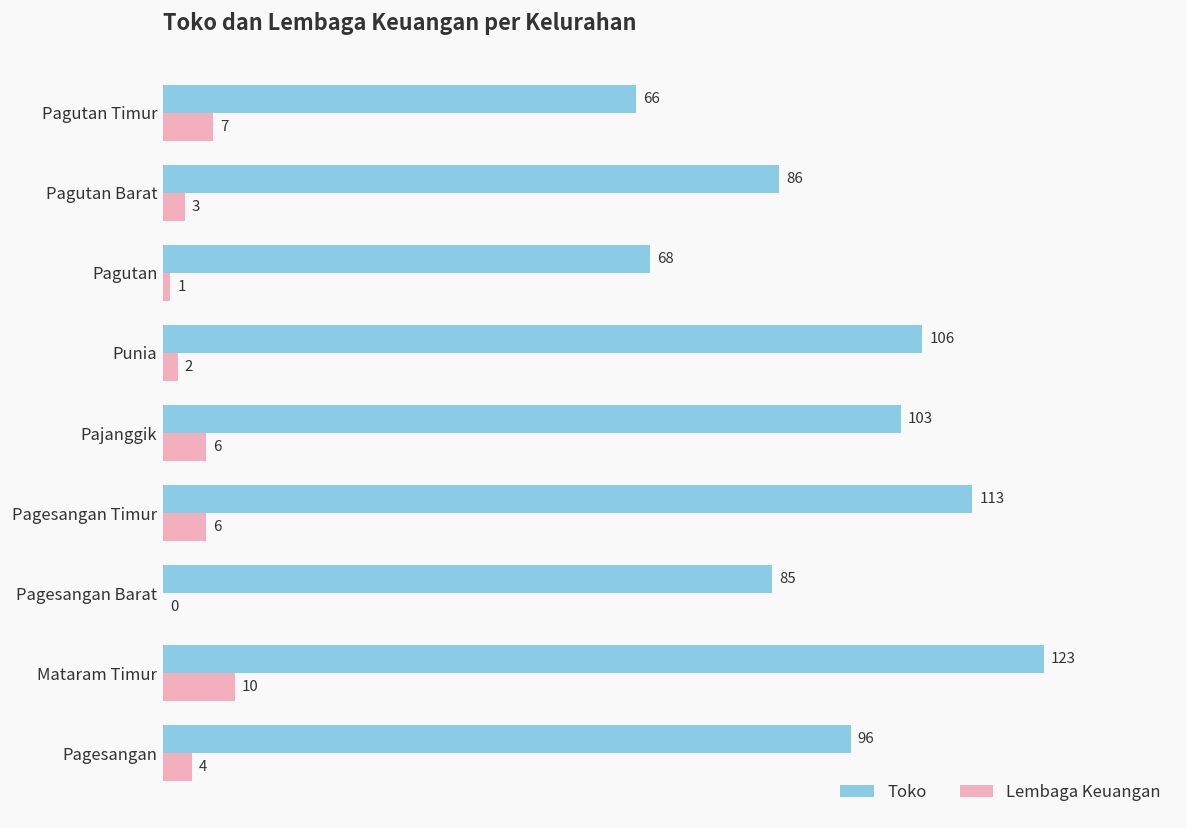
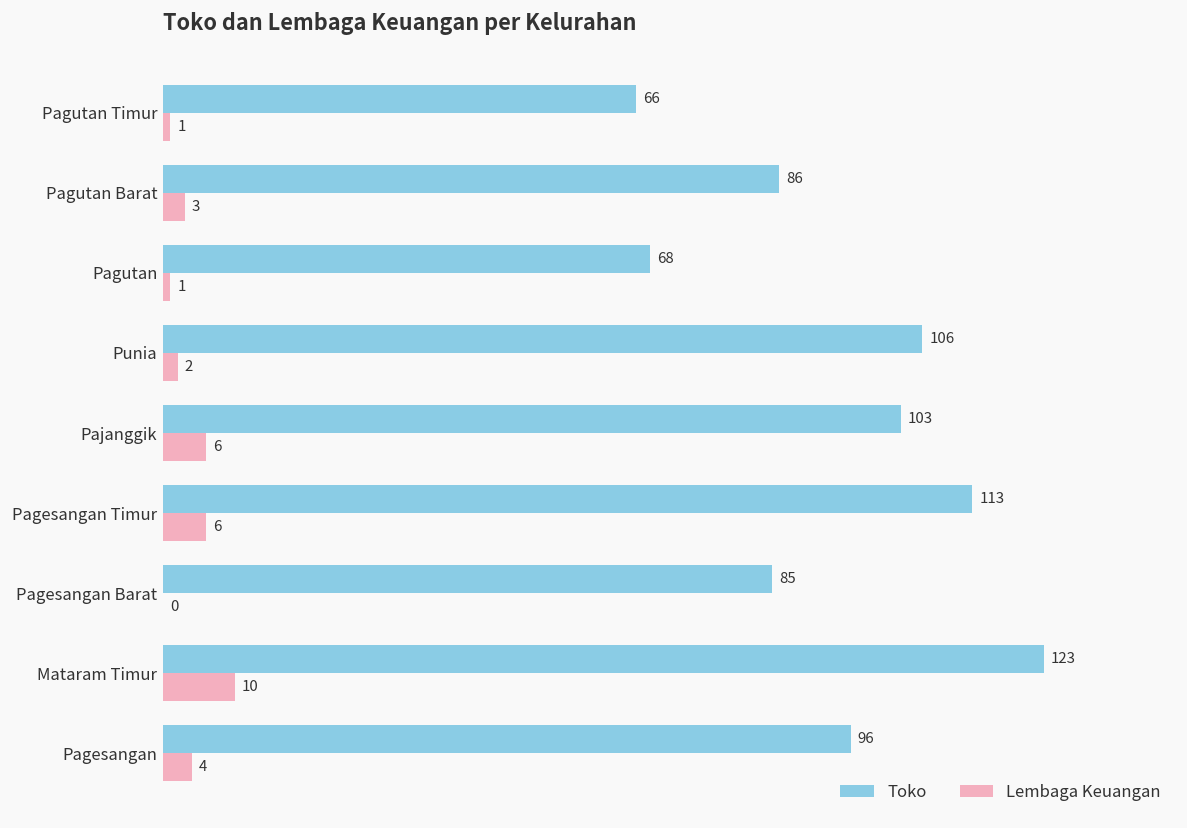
  {
    "Toko": {
      "Pagutan Timur": 66,
      "Pagutan Barat": 86,
      "Pagutan": 68,
      "Punia": 106,
      "Pajanggik": 103,
      "Pagesangan Timur": 113,
      "Pagesangan Barat": 85,
      "Mataram Timur": 123,
      "Pagesangan": 96
    },
    "Lembaga Keuangan": {
-     "Pagutan Timur": 7,
+     "Pagutan Timur": 1,
      "Pagutan Barat": 3,
      "Pagutan": 1,
      "Punia": 2,
      "Pajanggik": 6,
      "Pagesangan Timur": 6,
      "Pagesangan Barat": 0,
      "Mataram Timur": 10,
      "Pagesangan": 4
    }
  }
